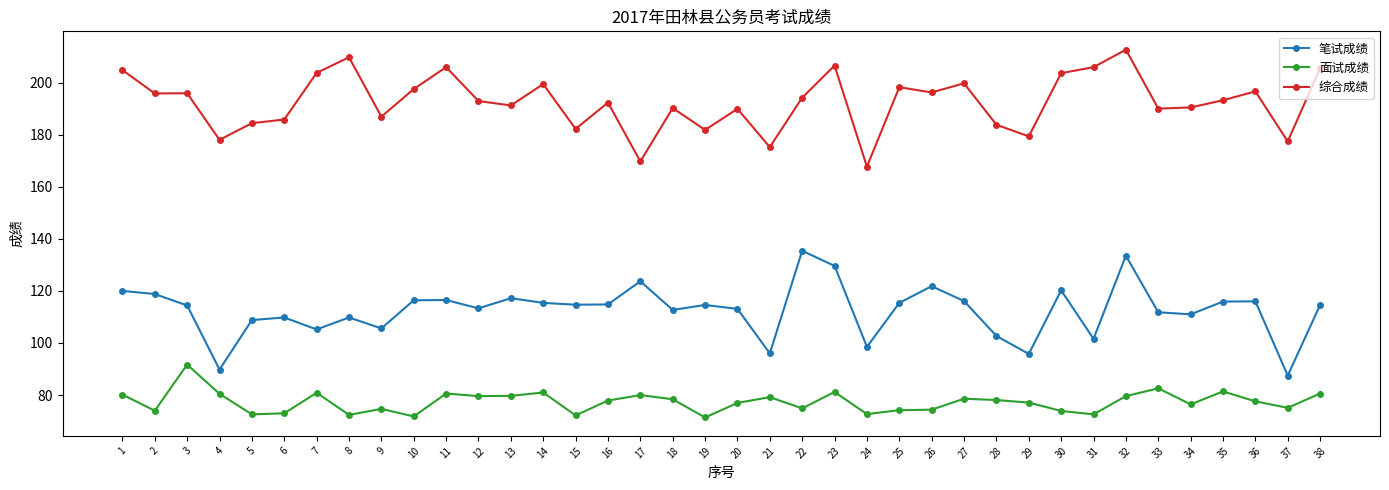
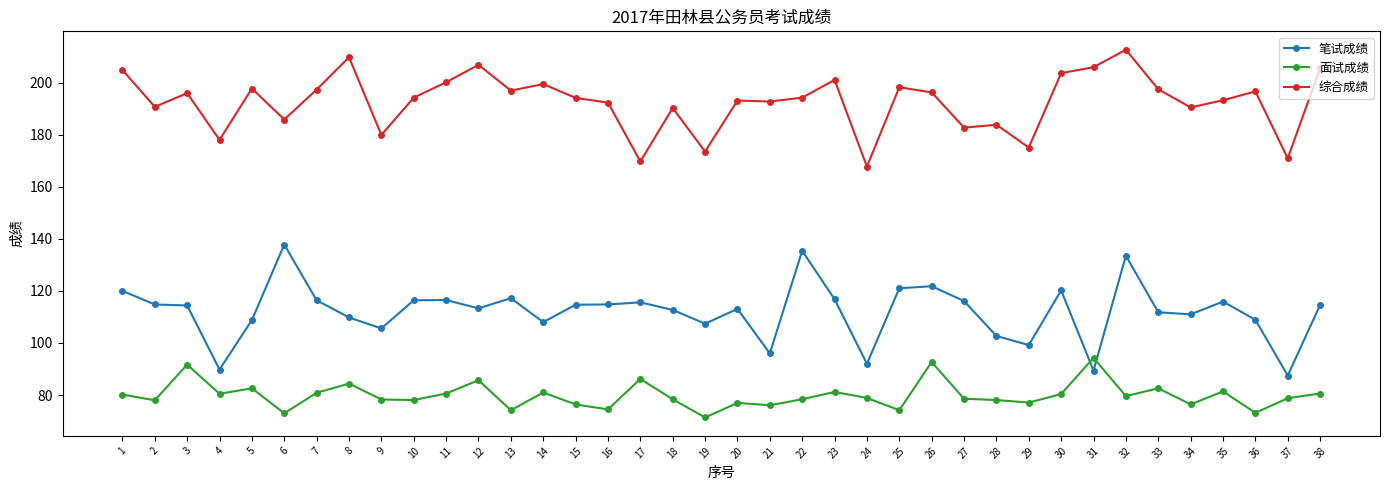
  {
    "笔试成绩": {
      "1": 120,
-     "2": 119,
+     "2": 115,
      "3": 114,
      "4": 90,
      "5": 109,
-     "6": 110,
-     "7": 105,
+     "6": 138,
+     "7": 116,
      "8": 110,
      "9": 106,
      "10": 116,
      "11": 117,
      "12": 113,
      "13": 117,
-     "14": 115,
+     "14": 108,
      "15": 115,
      "16": 115,
-     "17": 124,
+     "17": 116,
      "18": 113,
-     "19": 115,
+     "19": 107,
      "20": 113,
      "21": 96,
      "22": 135,
-     "23": 130,
-     "24": 99,
-     "25": 115,
+     "23": 117,
+     "24": 92,
+     "25": 121,
      "26": 122,
      "27": 116,
      "28": 103,
-     "29": 96,
+     "29": 99,
      "30": 120,
-     "31": 102,
+     "31": 89,
      "32": 134,
      "33": 112,
      "34": 111,
      "35": 116,
-     "36": 116,
+     "36": 109,
      "37": 88,
      "38": 115
    },
    "面试成绩": {
      "1": 80,
-     "2": 74,
+     "2": 78,
      "3": 92,
      "4": 81,
-     "5": 73,
+     "5": 83,
      "6": 73,
      "7": 81,
-     "8": 72,
-     "9": 75,
-     "10": 72,
+     "8": 84,
+     "9": 78,
+     "10": 78,
      "11": 81,
-     "12": 80,
-     "13": 80,
+     "12": 86,
+     "13": 74,
      "14": 81,
-     "15": 72,
-     "16": 78,
-     "17": 80,
+     "15": 76,
+     "16": 75,
+     "17": 86,
      "18": 78,
      "19": 71,
      "20": 77,
-     "21": 79,
-     "22": 75,
+     "21": 76,
+     "22": 78,
      "23": 81,
-     "24": 73,
+     "24": 79,
      "25": 74,
-     "26": 74,
+     "26": 93,
      "27": 79,
      "28": 78,
      "29": 77,
-     "30": 74,
-     "31": 73,
+     "30": 80,
+     "31": 94,
      "32": 80,
      "33": 83,
      "34": 76,
      "35": 81,
-     "36": 78,
-     "37": 75,
+     "36": 73,
+     "37": 79,
      "38": 81
    },
    "综合成绩": {
      "1": 205,
-     "2": 196,
+     "2": 191,
      "3": 196,
      "4": 178,
-     "5": 184,
+     "5": 198,
      "6": 186,
-     "7": 204,
+     "7": 197,
      "8": 210,
-     "9": 187,
-     "10": 198,
-     "11": 206,
-     "12": 193,
-     "13": 191,
+     "9": 180,
+     "10": 194,
+     "11": 200,
+     "12": 207,
+     "13": 197,
      "14": 199,
-     "15": 182,
+     "15": 194,
      "16": 192,
      "17": 170,
      "18": 190,
-     "19": 182,
-     "20": 190,
-     "21": 175,
+     "19": 174,
+     "20": 193,
+     "21": 193,
      "22": 194,
-     "23": 207,
+     "23": 201,
      "24": 168,
      "25": 198,
      "26": 196,
-     "27": 200,
+     "27": 183,
      "28": 184,
-     "29": 179,
+     "29": 175,
      "30": 204,
      "31": 206,
      "32": 213,
-     "33": 190,
+     "33": 197,
      "34": 190,
      "35": 193,
      "36": 197,
-     "37": 177
+     "37": 171
    }
  }
